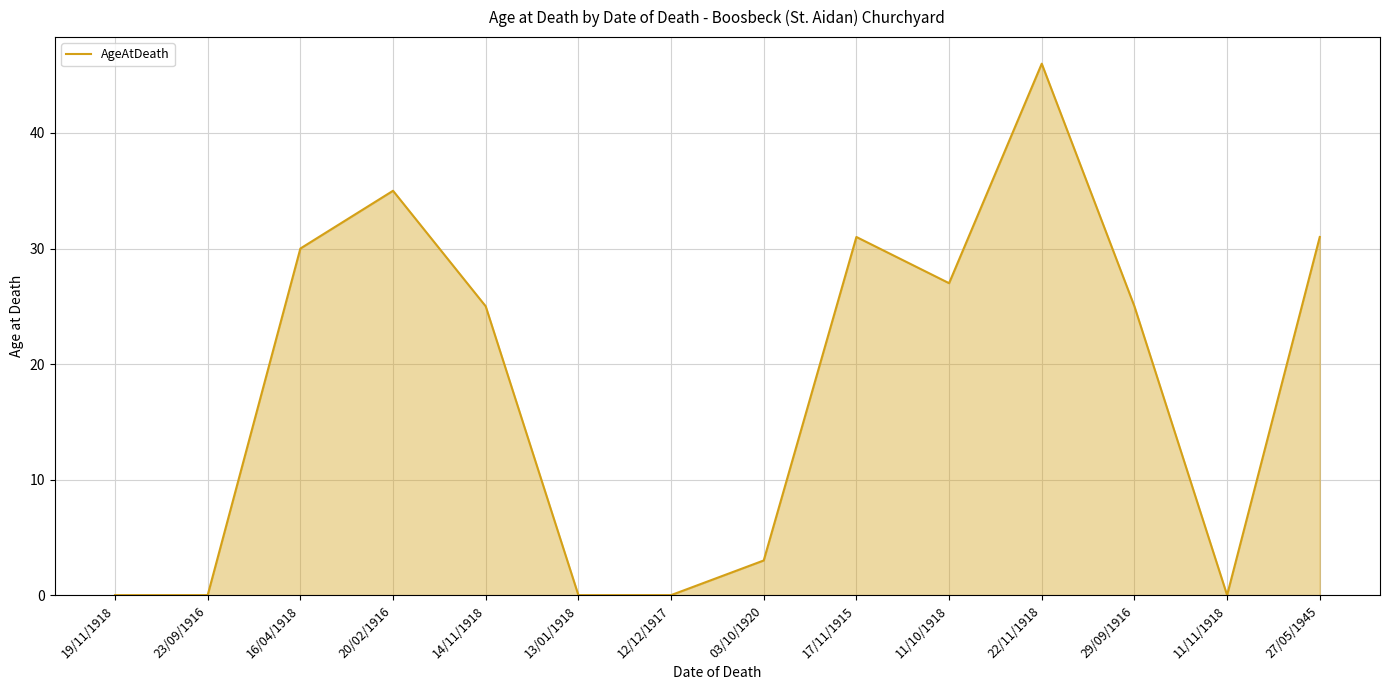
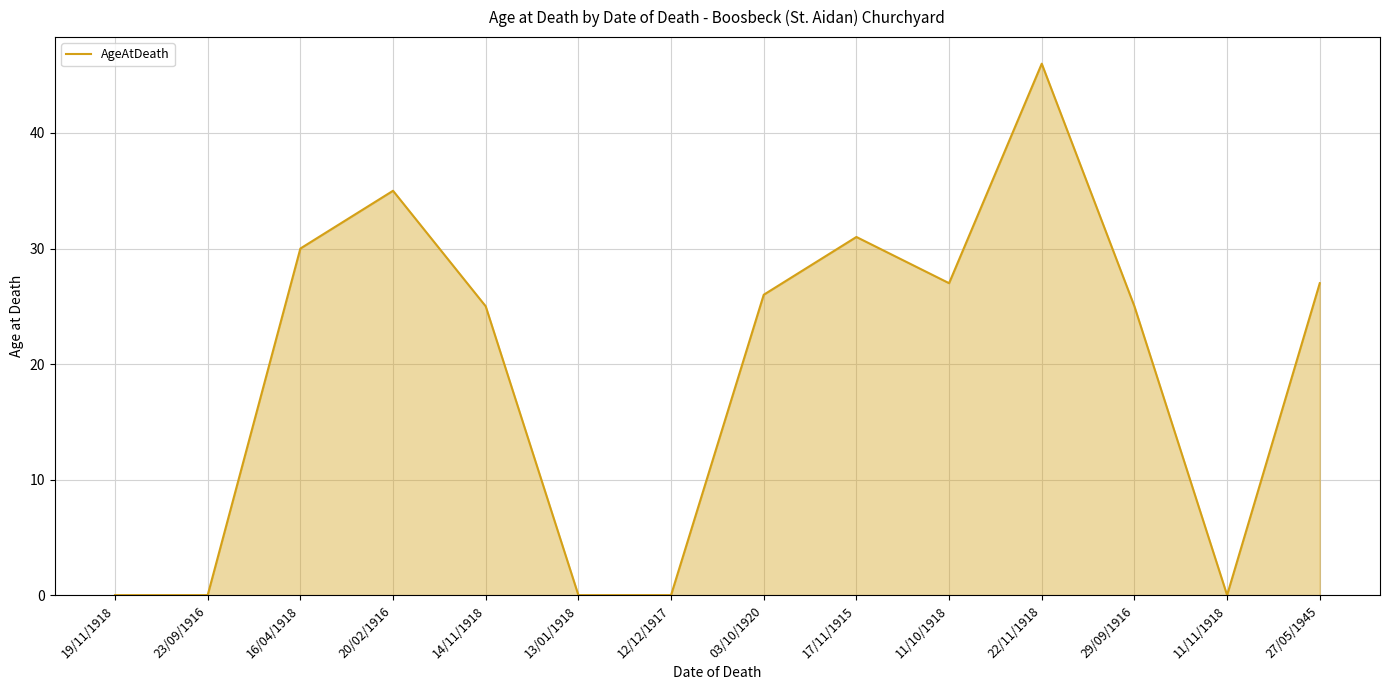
  {
    "19/11/1918": 0,
    "23/09/1916": 0,
    "16/04/1918": 30,
    "20/02/1916": 35,
    "14/11/1918": 25,
    "13/01/1918": 0,
    "12/12/1917": 0,
-   "03/10/1920": 3,
+   "03/10/1920": 26,
    "17/11/1915": 31,
    "11/10/1918": 27,
    "22/11/1918": 46,
    "29/09/1916": 25,
    "11/11/1918": 0,
-   "27/05/1945": 31
+   "27/05/1945": 27
  }
